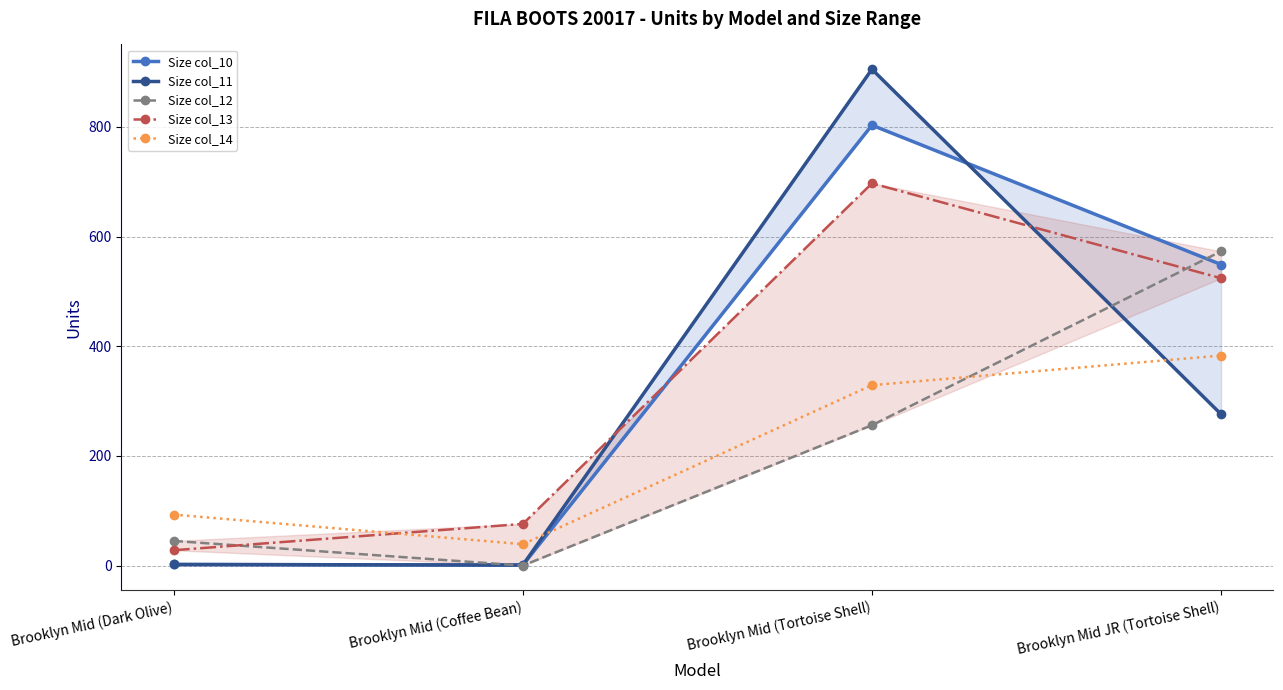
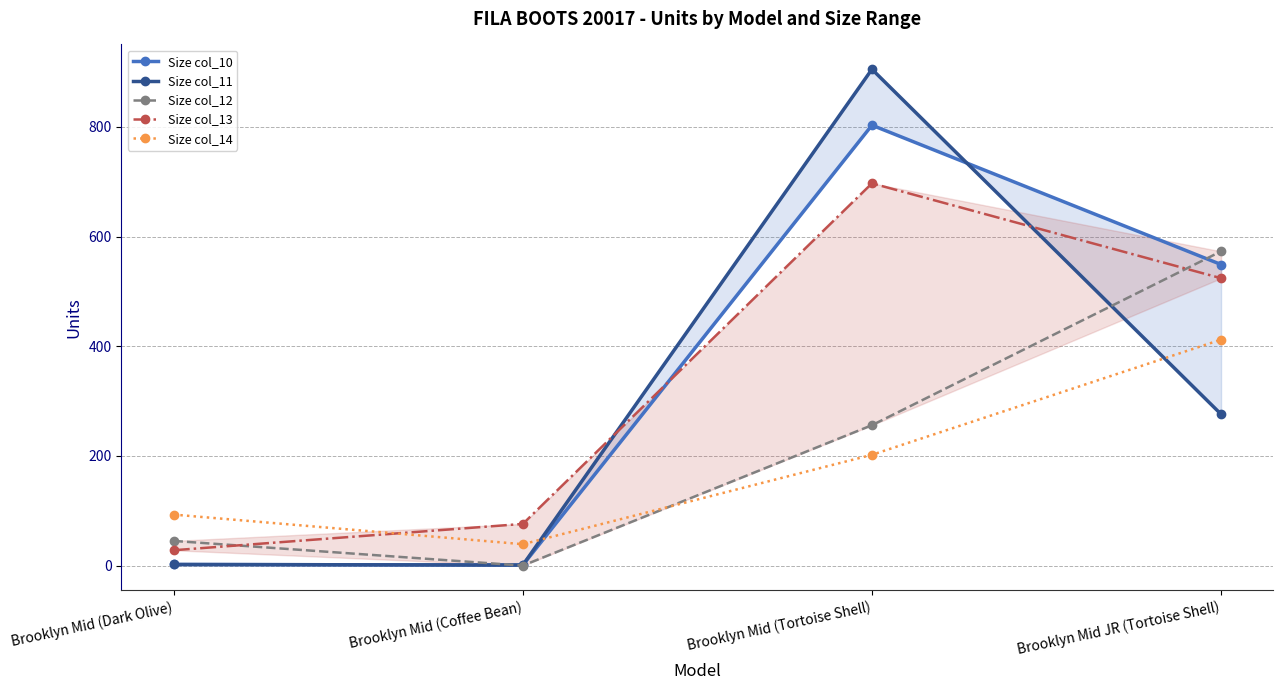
  {
    "Size col_11": {
      "Brooklyn Mid JR (Tortoise Shell)": 280
    },
    "Size col_12": {
      "Brooklyn Mid (Tortoise Shell)": 260
    },
    "Size col_14": {
      "Brooklyn Mid (Dark Olive)": 90,
      "Brooklyn Mid (Coffee Bean)": 40,
-     "Brooklyn Mid (Tortoise Shell)": 330,
-     "Brooklyn Mid JR (Tortoise Shell)": 380
+     "Brooklyn Mid (Tortoise Shell)": 200,
+     "Brooklyn Mid JR (Tortoise Shell)": 410
    }
  }
